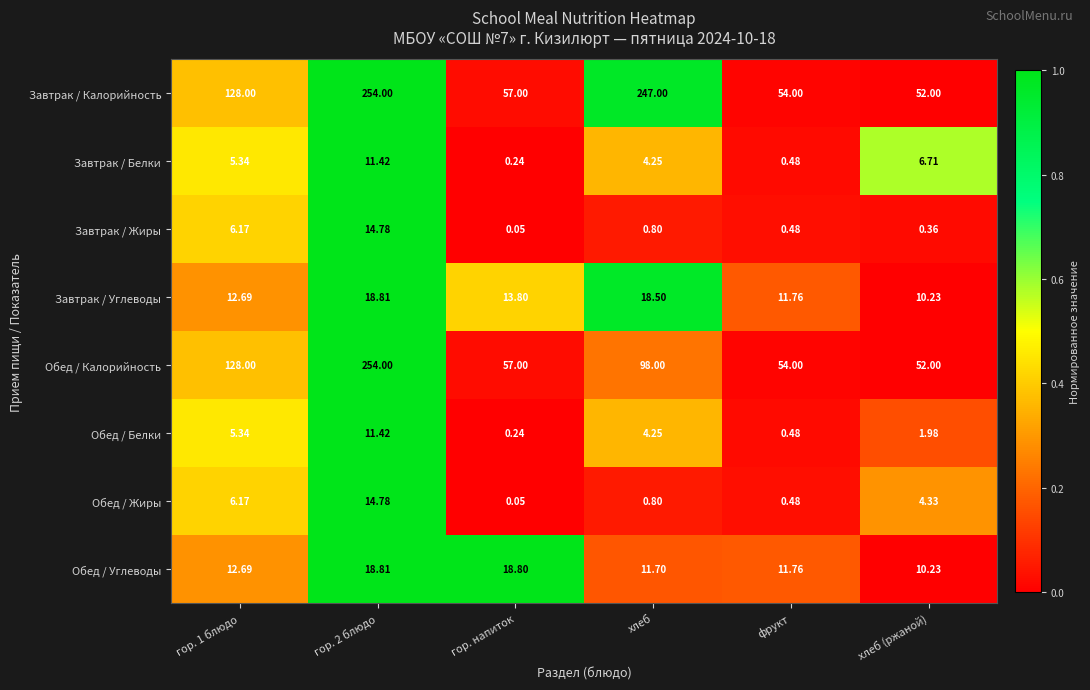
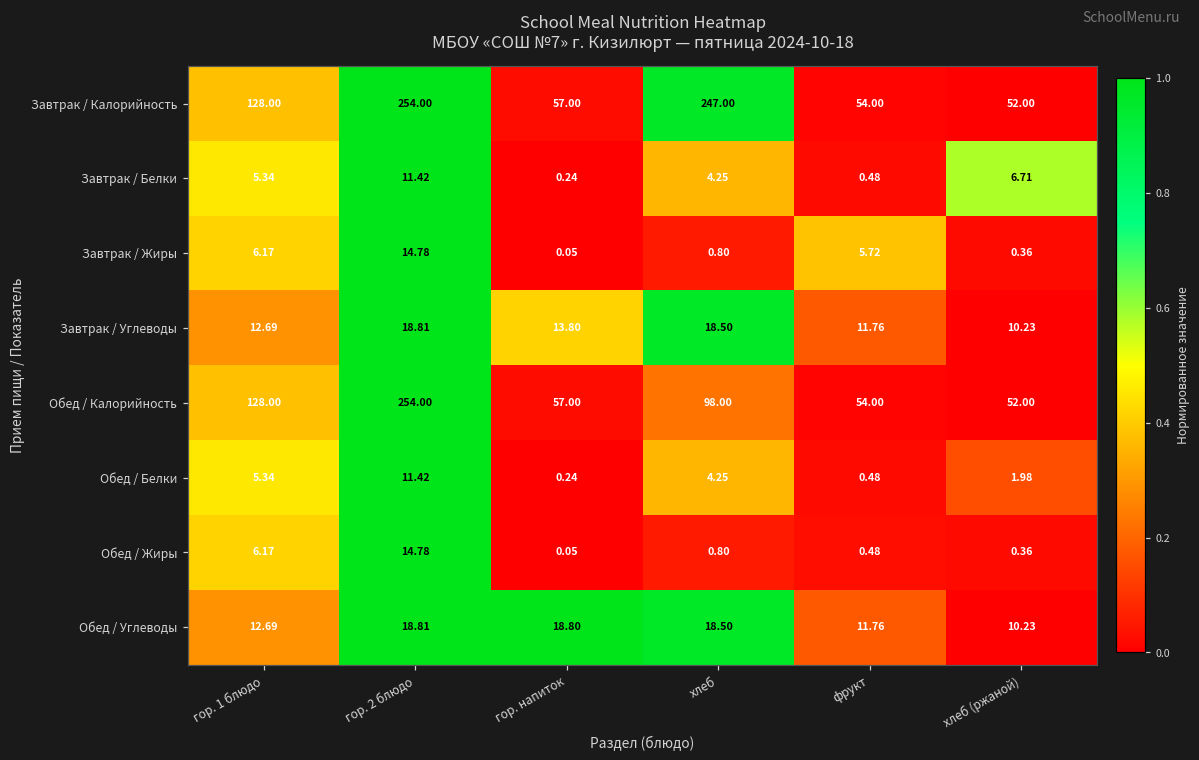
  {
    "Завтрак / Калорийность": {
      "гор. 1 блюдо": 128.00,
      "гор. 2 блюдо": 254.00,
      "гор. напиток": 57.00,
      "хлеб": 247.00,
      "фрукт": 54.00,
      "хлеб (ржаной)": 52.00
    },
    "Завтрак / Белки": {
      "гор. 1 блюдо": 5.34,
      "гор. 2 блюдо": 11.42,
      "гор. напиток": 0.24,
      "хлеб": 4.25,
      "фрукт": 0.48,
      "хлеб (ржаной)": 6.71
    },
    "Завтрак / Жиры": {
      "гор. 1 блюдо": 6.17,
      "гор. 2 блюдо": 14.78,
      "гор. напиток": 0.05,
      "хлеб": 0.80,
-     "фрукт": 0.48,
+     "фрукт": 5.72,
      "хлеб (ржаной)": 0.36
    },
    "Завтрак / Углеводы": {
      "гор. 1 блюдо": 12.69,
      "гор. 2 блюдо": 18.81,
      "гор. напиток": 13.80,
      "хлеб": 18.50,
      "фрукт": 11.76,
      "хлеб (ржаной)": 10.23
    },
    "Обед / Калорийность": {
      "гор. 1 блюдо": 128.00,
      "гор. 2 блюдо": 254.00,
      "гор. напиток": 57.00,
      "хлеб": 98.00,
      "фрукт": 54.00,
      "хлеб (ржаной)": 52.00
    },
    "Обед / Белки": {
      "гор. 1 блюдо": 5.34,
      "гор. 2 блюдо": 11.42,
      "гор. напиток": 0.24,
      "хлеб": 4.25,
      "фрукт": 0.48,
      "хлеб (ржаной)": 1.98
    },
    "Обед / Жиры": {
      "гор. 1 блюдо": 6.17,
      "гор. 2 блюдо": 14.78,
      "гор. напиток": 0.05,
      "хлеб": 0.80,
      "фрукт": 0.48,
-     "хлеб (ржаной)": 4.33
+     "хлеб (ржаной)": 0.36
    },
    "Обед / Углеводы": {
      "гор. 1 блюдо": 12.69,
      "гор. 2 блюдо": 18.81,
      "гор. напиток": 18.80,
-     "хлеб": 11.70,
+     "хлеб": 18.50,
      "фрукт": 11.76,
      "хлеб (ржаной)": 10.23
    }
  }
